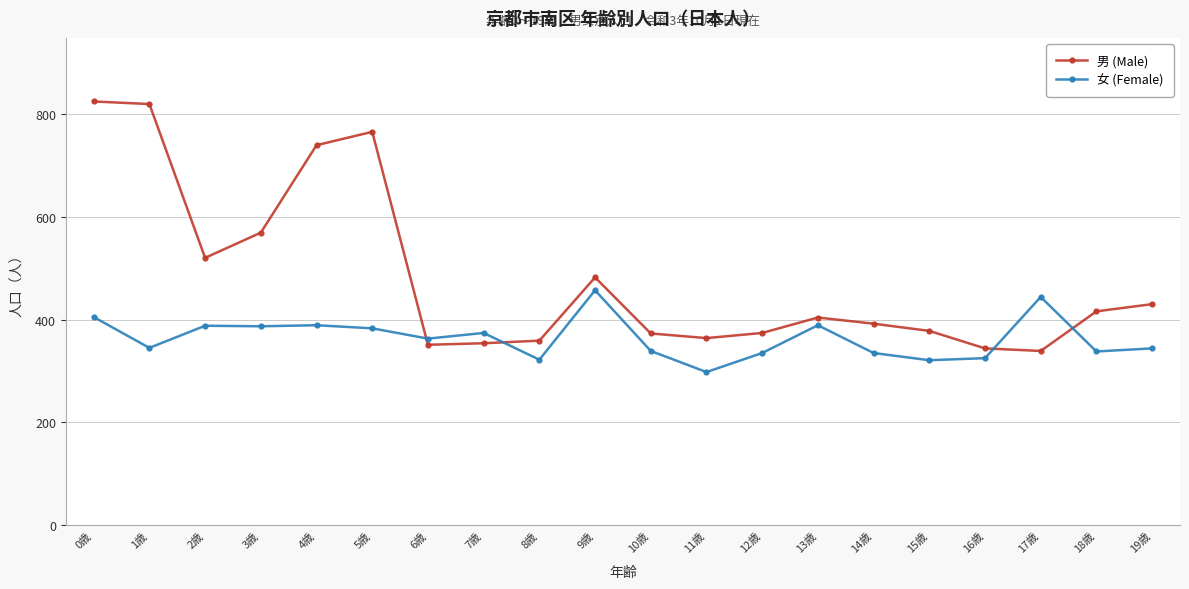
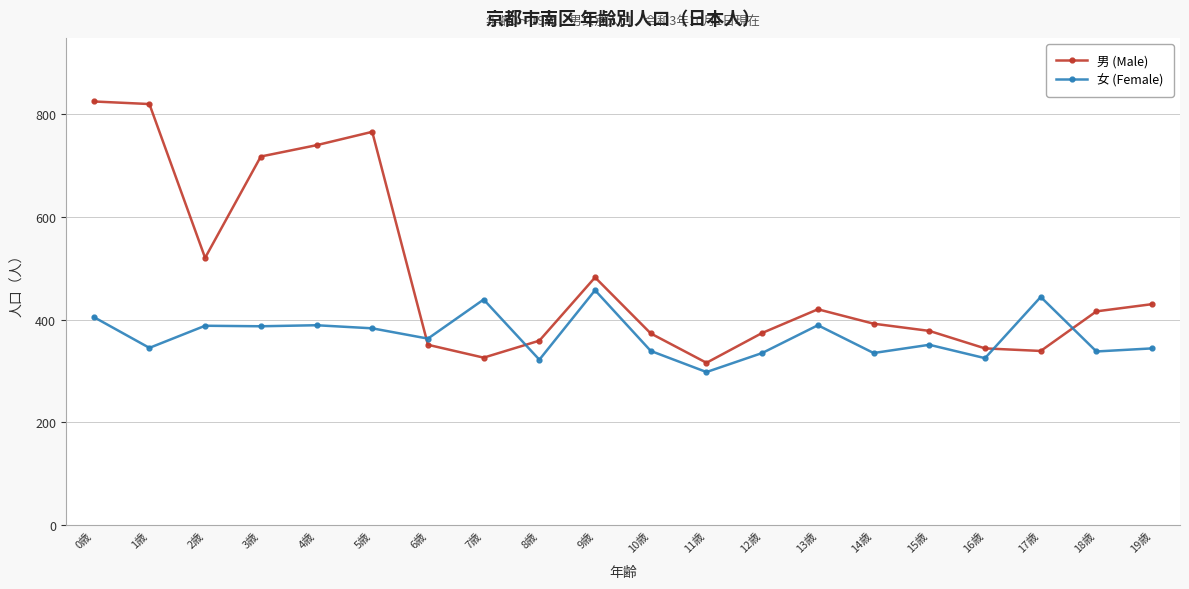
  {
    "男 (Male)": {
      "0歳": 820,
      "1歳": 820,
      "2歳": 520,
-     "3歳": 570,
+     "3歳": 720,
      "4歳": 740,
      "5歳": 770,
      "6歳": 350,
-     "7歳": 350,
+     "7歳": 330,
      "8歳": 360,
      "9歳": 480,
      "10歳": 370,
-     "11歳": 360,
+     "11歳": 320,
      "12歳": 370,
-     "13歳": 400,
+     "13歳": 420,
      "14歳": 390,
      "15歳": 380,
      "16歳": 340,
      "17歳": 340,
      "18歳": 420,
      "19歳": 430
    },
    "女 (Female)": {
      "0歳": 410,
      "1歳": 350,
      "2歳": 390,
      "3歳": 390,
      "4歳": 390,
      "5歳": 380,
      "6歳": 360,
-     "7歳": 370,
+     "7歳": 440,
      "8歳": 320,
      "9歳": 460,
      "10歳": 340,
      "11歳": 300,
      "12歳": 340,
      "13歳": 390,
      "14歳": 340,
-     "15歳": 320,
+     "15歳": 350,
      "16歳": 330,
      "17歳": 440,
      "18歳": 340,
      "19歳": 340
    }
  }
